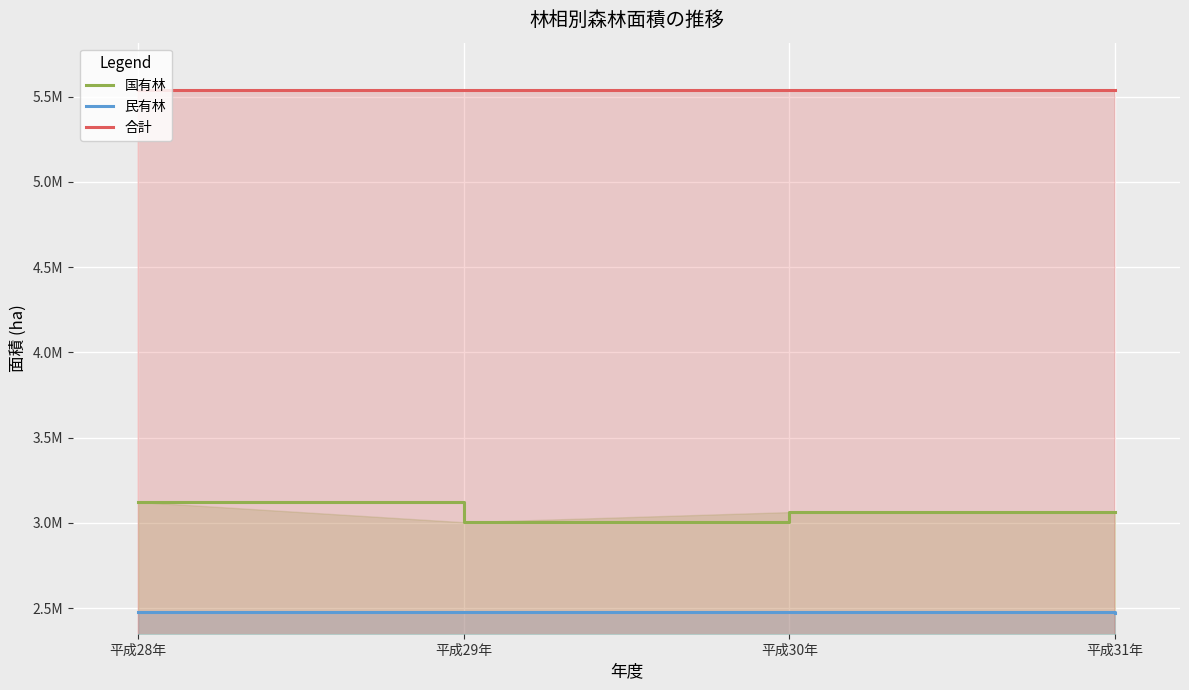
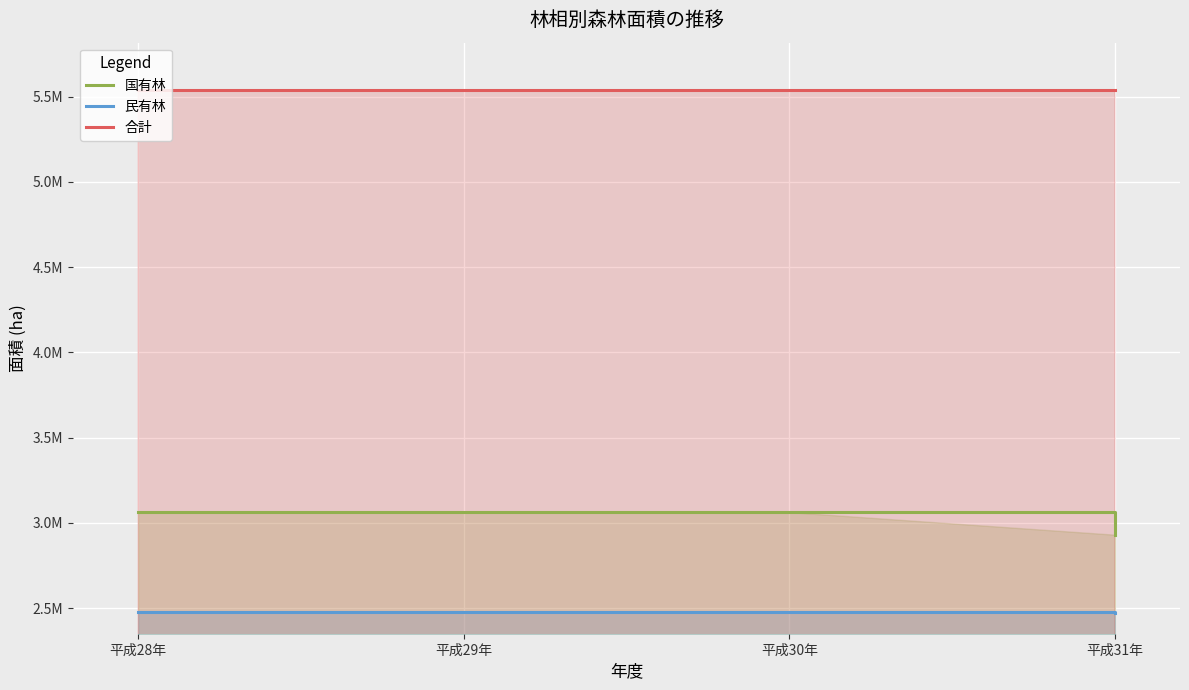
  {
    "国有林": {
-     "平成28年": 3120000,
-     "平成29年": 3000000,
+     "平成28年": 3060000,
+     "平成29年": 3060000,
      "平成30年": 3060000,
-     "平成31年": 3060000
+     "平成31年": 2930000
    },
    "民有林": {
      "平成28年": 2480000,
      "平成29年": 2480000,
      "平成30年": 2480000,
      "平成31年": 2470000
    },
    "合計": {
      "平成29年": 5540000,
      "平成30年": 5540000,
      "平成31年": 5540000
    }
  }
